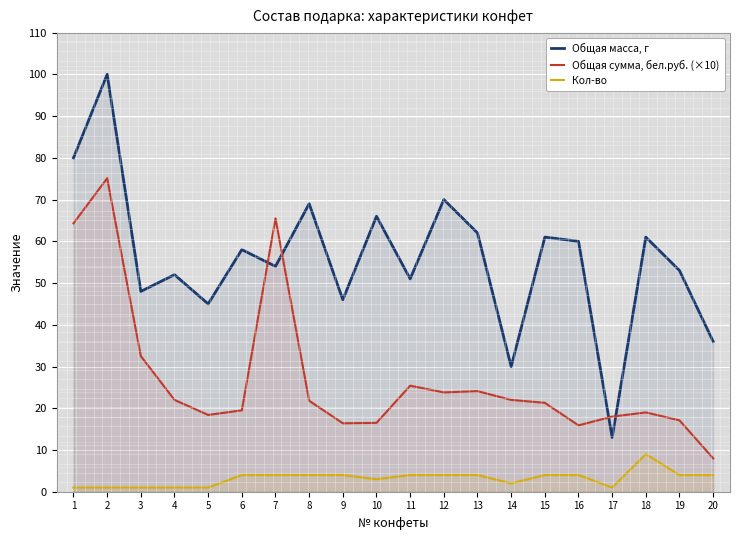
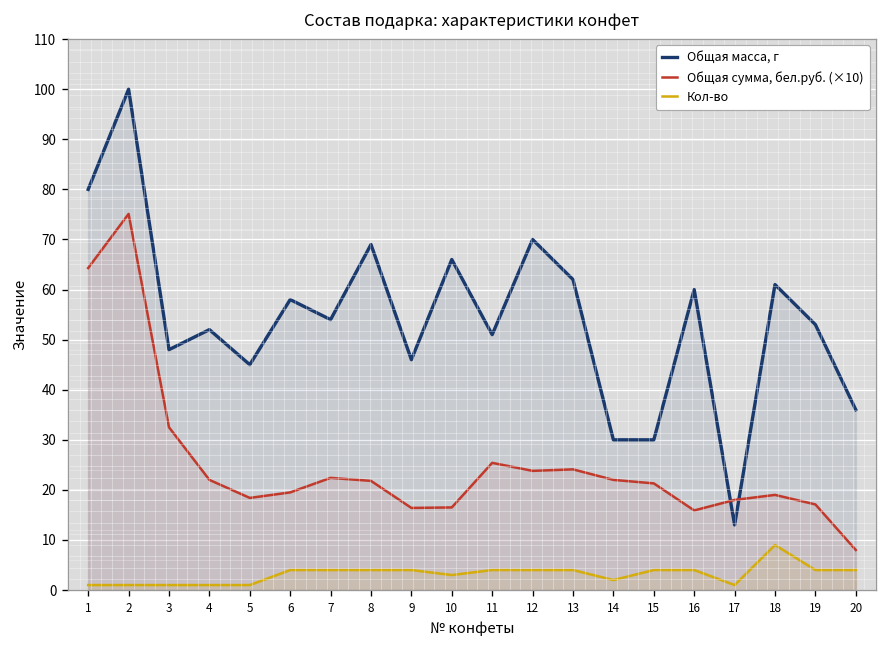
  {
    "Общая масса, г": {
      "1": 80,
      "2": 100,
      "3": 48,
      "4": 52,
      "5": 45,
      "6": 58,
      "7": 54,
      "8": 69,
      "9": 46,
      "10": 66,
      "11": 51,
      "12": 70,
      "13": 62,
      "14": 30,
-     "15": 61,
+     "15": 30,
      "16": 60,
      "17": 13,
      "18": 61,
      "19": 53,
      "20": 36
    },
    "Общая сумма, бел.руб. (×10)": {
      "1": 64,
      "2": 75,
      "3": 33,
      "4": 22,
      "5": 18,
      "6": 20,
-     "7": 66,
+     "7": 22,
      "8": 22,
      "9": 16,
      "10": 17,
      "11": 25,
      "12": 24,
      "13": 24,
      "14": 22,
      "15": 21,
      "16": 16,
      "17": 18,
      "18": 19,
      "19": 17,
      "20": 8
    },
    "Кол-во": {
      "1": 1,
      "2": 1,
      "3": 1,
      "4": 1,
      "5": 1,
      "6": 4,
      "7": 4,
      "8": 4,
      "9": 4,
      "10": 3,
      "11": 4,
      "12": 4,
      "13": 4,
      "14": 2,
      "15": 4,
      "16": 4,
      "17": 1,
      "18": 9,
      "19": 4,
      "20": 4
    }
  }
